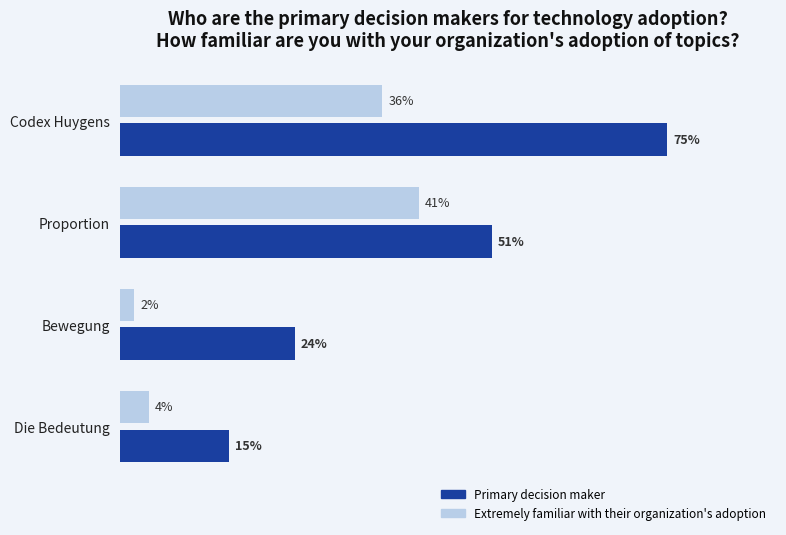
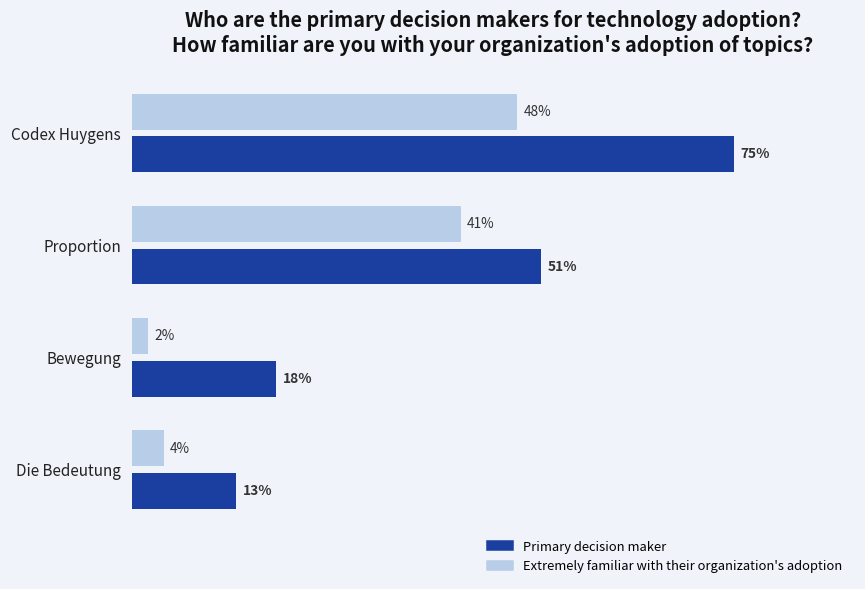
  {
    "Primary decision maker": {
      "Codex Huygens": "75%",
      "Proportion": "51%",
-     "Bewegung": "24%",
-     "Die Bedeutung": "15%"
+     "Bewegung": "18%",
+     "Die Bedeutung": "13%"
    },
    "Extremely familiar with their organization's adoption": {
-     "Codex Huygens": "36%",
+     "Codex Huygens": "48%",
      "Proportion": "41%",
      "Bewegung": "2%",
      "Die Bedeutung": "4%"
    }
  }
